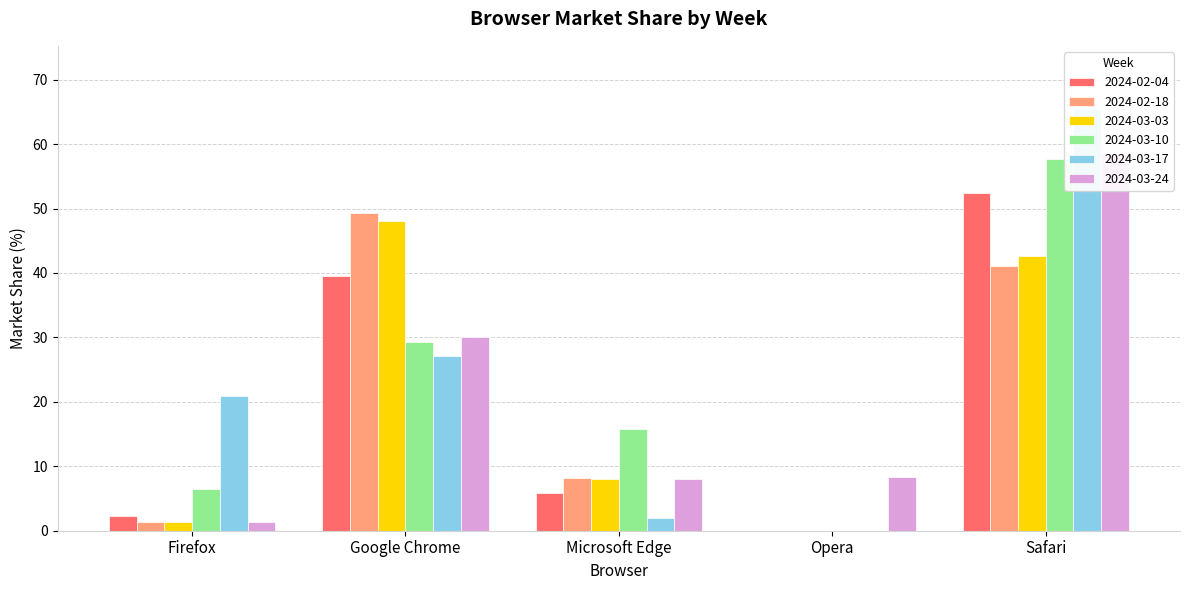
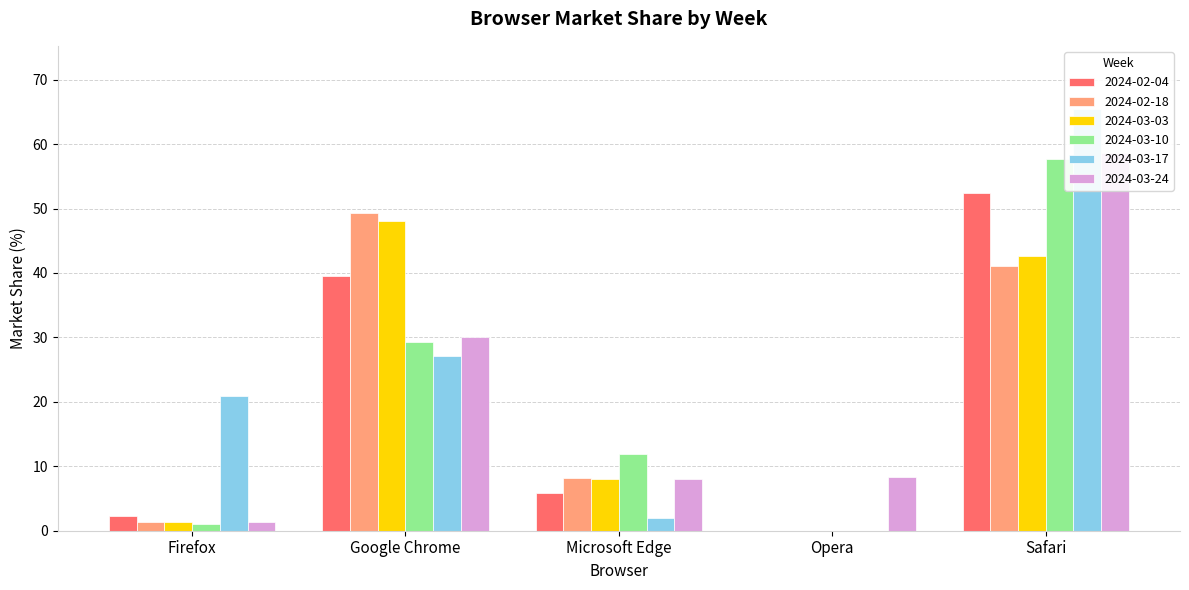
  {
    "2024-03-03": {
      "Firefox": 1,
      "Google Chrome": 48,
      "Microsoft Edge": 8,
      "Opera": 0,
      "Safari": 43
    },
    "2024-03-10": {
-     "Firefox": 7,
+     "Firefox": 1,
      "Google Chrome": 29,
-     "Microsoft Edge": 16,
+     "Microsoft Edge": 12,
      "Opera": 0,
      "Safari": 58
    },
    "2024-03-17": {
      "Firefox": 21,
      "Google Chrome": 27,
      "Microsoft Edge": 2,
      "Opera": 0
    },
    "2024-03-24": {
      "Firefox": 1,
      "Google Chrome": 30,
      "Microsoft Edge": 8,
      "Opera": 8
    }
  }
